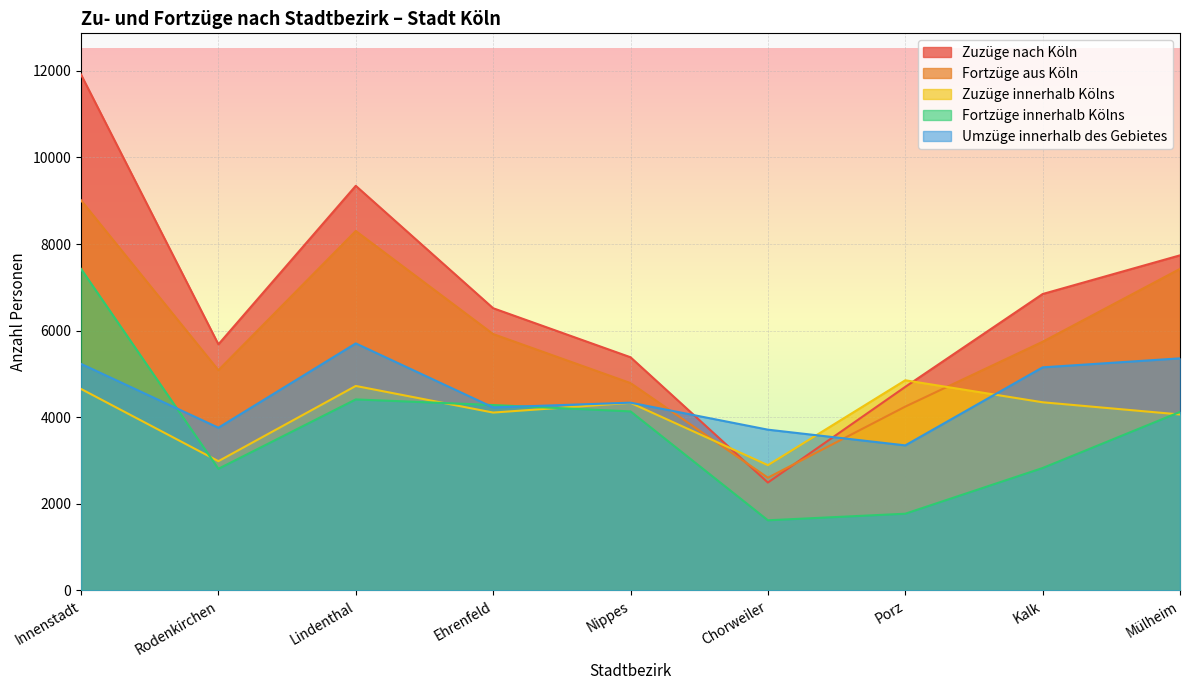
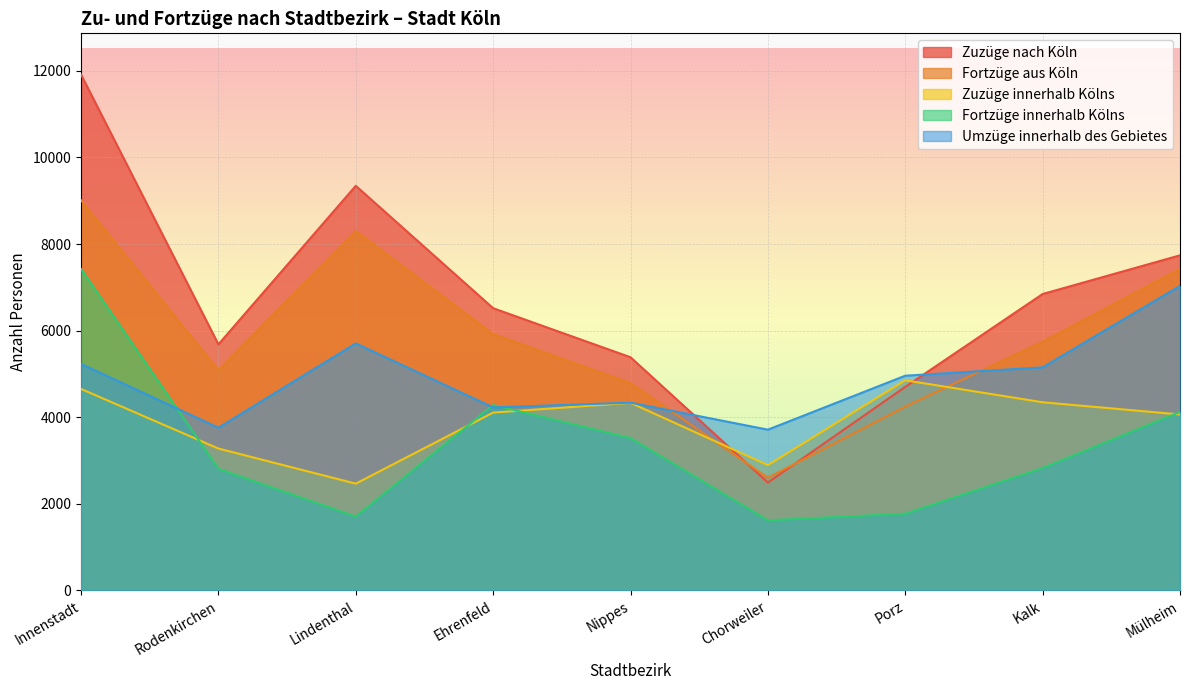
  {
    "Zuzüge innerhalb Kölns": {
      "Innenstadt": 4700,
-     "Rodenkirchen": 3000,
-     "Lindenthal": 4700,
+     "Rodenkirchen": 3300,
+     "Lindenthal": 2500,
      "Ehrenfeld": 4100,
      "Chorweiler": 2900,
      "Porz": 4900,
      "Kalk": 4300,
      "Mülheim": 4100
    },
    "Fortzüge innerhalb Kölns": {
      "Innenstadt": 7400,
      "Rodenkirchen": 2800,
-     "Lindenthal": 4400,
-     "Nippes": 4100,
+     "Lindenthal": 1700,
+     "Nippes": 3500,
      "Chorweiler": 1600,
      "Porz": 1800,
      "Kalk": 2800,
      "Mülheim": 4100
    },
    "Umzüge innerhalb des Gebietes": {
      "Innenstadt": 5200,
      "Rodenkirchen": 3800,
      "Lindenthal": 5700,
      "Chorweiler": 3700,
-     "Porz": 3300,
+     "Porz": 5000,
      "Kalk": 5200,
-     "Mülheim": 5400
+     "Mülheim": 7000
    }
  }
